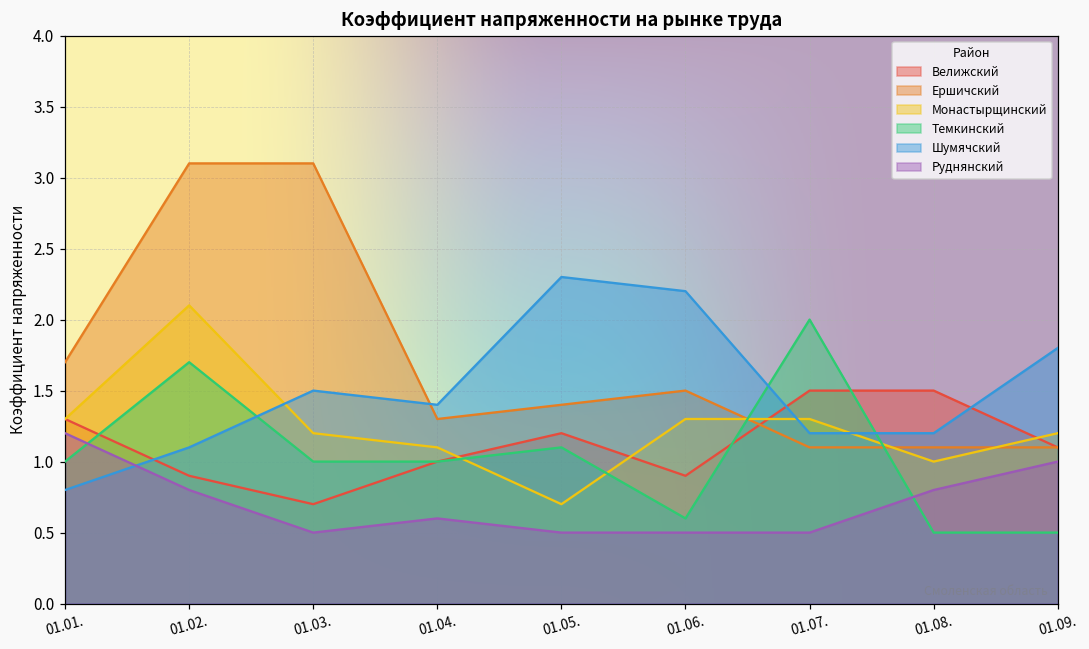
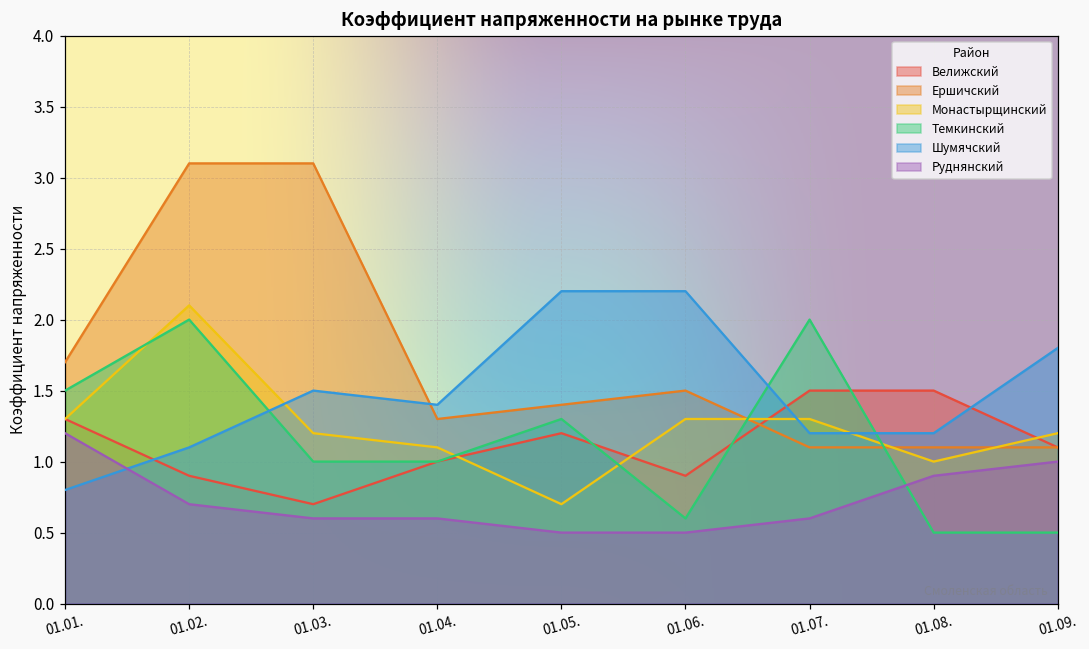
  {
    "Темкинский": {
-     "01.01.": 1.0,
-     "01.02.": 1.7,
+     "01.01.": 1.5,
+     "01.02.": 2.0,
      "01.03.": 1.0,
-     "01.05.": 1.1,
+     "01.05.": 1.3,
      "01.06.": 0.6,
      "01.07.": 2.0,
      "01.08.": 0.5,
      "01.09.": 0.5
    },
    "Шумячский": {
      "01.01.": 0.8,
      "01.02.": 1.1,
      "01.03.": 1.5,
      "01.04.": 1.4,
-     "01.05.": 2.3,
+     "01.05.": 2.2,
      "01.06.": 2.2,
      "01.07.": 1.2,
      "01.08.": 1.2,
      "01.09.": 1.8
    },
    "Руднянский": {
      "01.01.": 1.2,
-     "01.02.": 0.8,
-     "01.03.": 0.5,
+     "01.02.": 0.7,
+     "01.03.": 0.6,
      "01.04.": 0.6,
      "01.05.": 0.5,
      "01.06.": 0.5,
-     "01.07.": 0.5,
-     "01.08.": 0.8,
+     "01.07.": 0.6,
+     "01.08.": 0.9,
      "01.09.": 1.0
    }
  }
